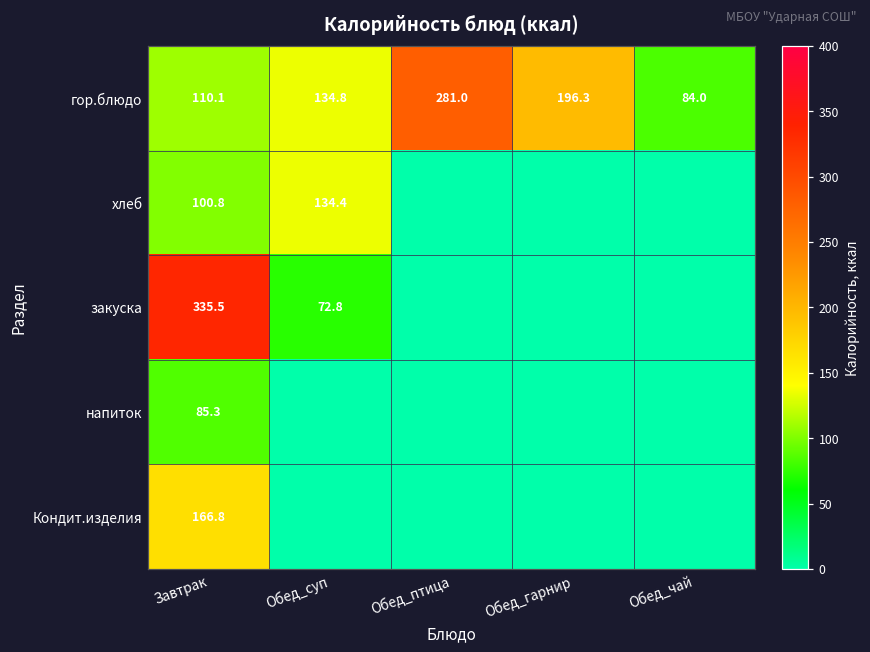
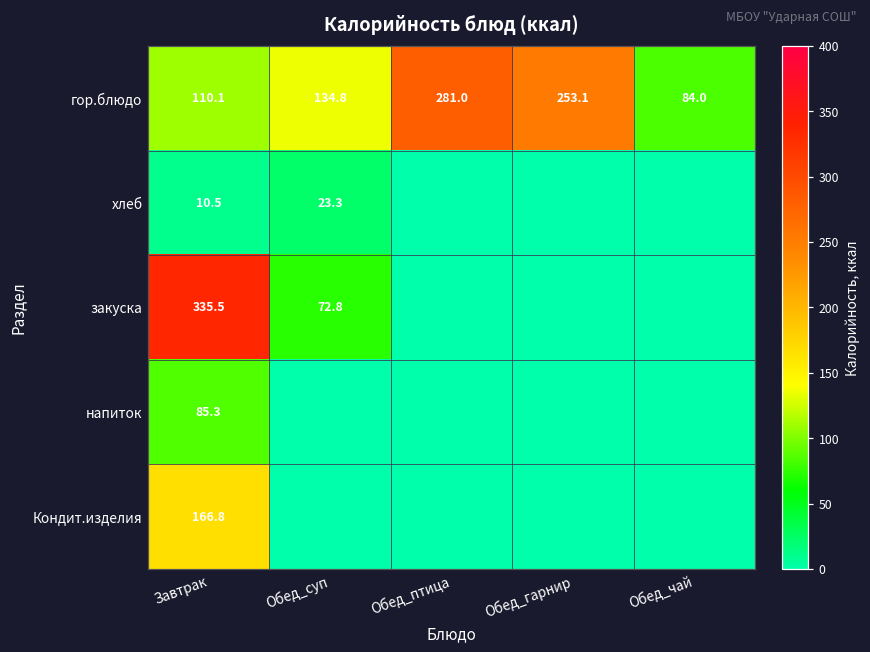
  {
    "гор.блюдо": {
      "Завтрак": 110.1,
      "Обед_суп": 134.8,
      "Обед_птица": 281.0,
-     "Обед_гарнир": 196.3,
+     "Обед_гарнир": 253.1,
      "Обед_чай": 84.0
    },
    "хлеб": {
-     "Завтрак": 100.8,
-     "Обед_суп": 134.4
+     "Завтрак": 10.5,
+     "Обед_суп": 23.3
    },
    "закуска": {
      "Завтрак": 335.5,
      "Обед_суп": 72.8
    },
    "напиток": {
      "Завтрак": 85.3
    },
    "Кондит.изделия": {
      "Завтрак": 166.8
    }
  }
